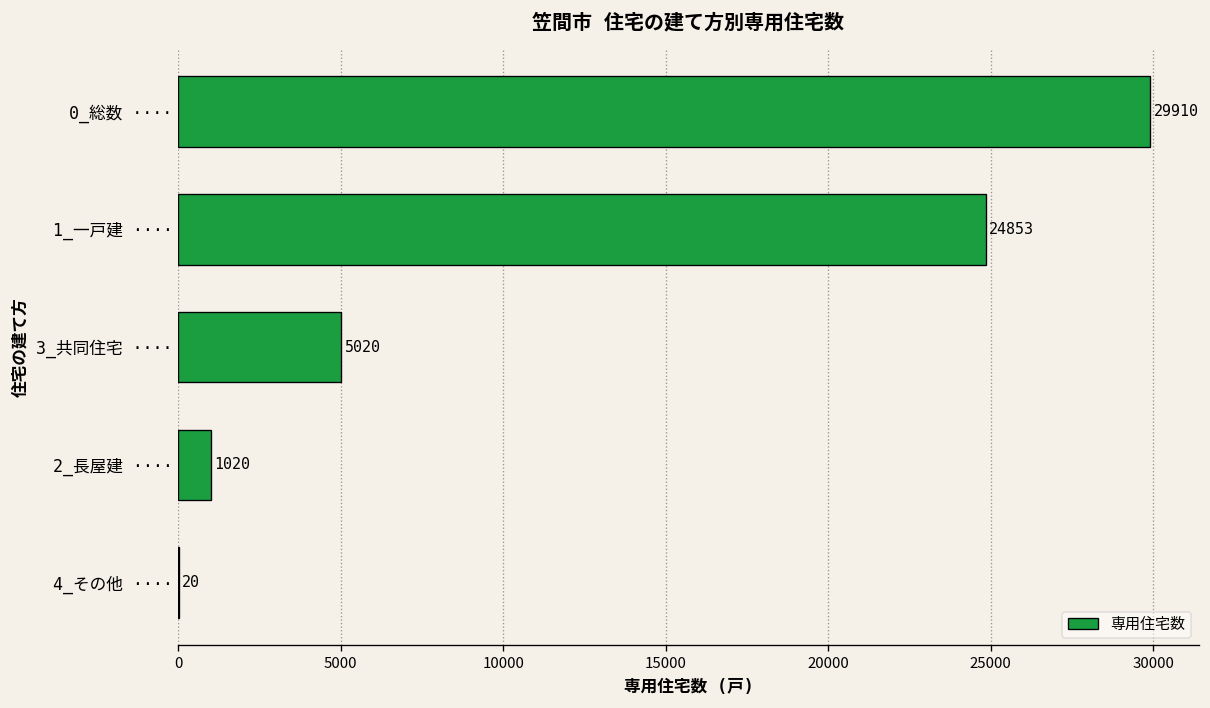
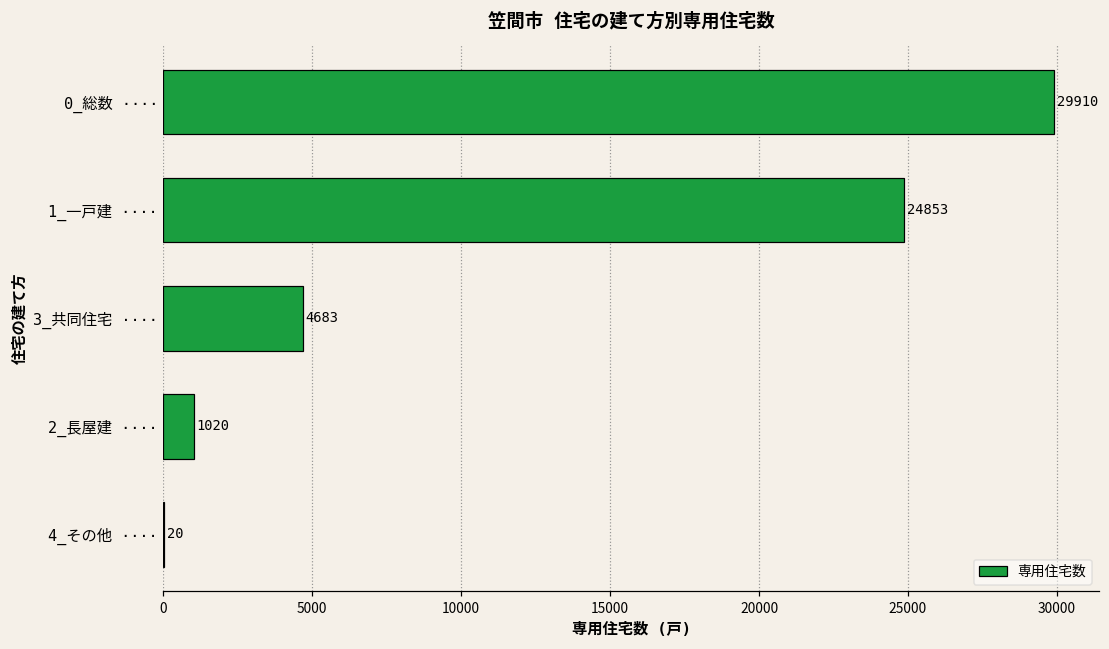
  {
    "専用住宅数": {
      "0_総数 ····": 29910,
      "1_一戸建 ····": 24853,
-     "3_共同住宅 ····": 5020,
+     "3_共同住宅 ····": 4683,
      "2_長屋建 ····": 1020,
      "4_その他 ····": 20
    }
  }
